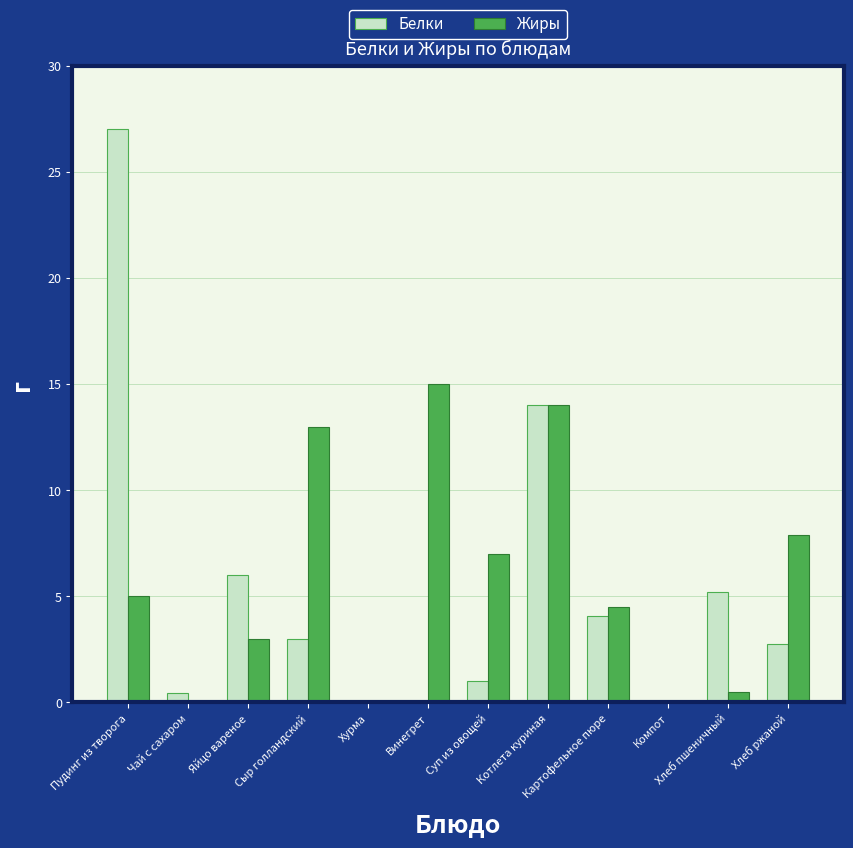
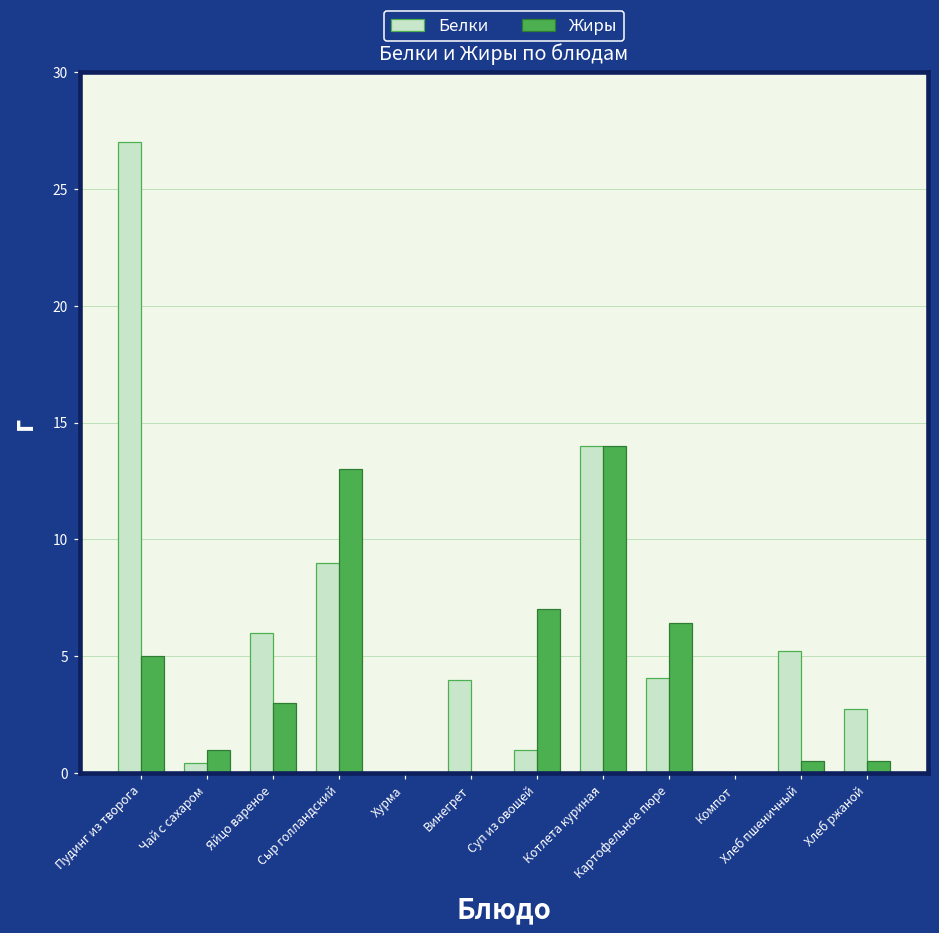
  {
    "Белки": {
      "Пудинг из творога": 27,
      "Чай с сахаром": 0.4,
      "Яйцо вареное": 6,
-     "Сыр голландский": 3,
+     "Сыр голландский": 9,
      "Хурма": 0,
-     "Винегрет": 0,
+     "Винегрет": 4,
      "Суп из овощей": 1,
      "Котлета куриная": 14,
      "Картофельное пюре": 4,
      "Компот": 0,
      "Хлеб пшеничный": 5.2,
      "Хлеб ржаной": 2.8
    },
    "Жиры": {
      "Пудинг из творога": 5.0,
-     "Чай с сахаром": 0,
+     "Чай с сахаром": 1,
      "Яйцо вареное": 3.0,
      "Сыр голландский": 13.0,
      "Хурма": 0.0,
-     "Винегрет": 15,
+     "Винегрет": 0,
      "Суп из овощей": 7.0,
      "Котлета куриная": 14.0,
-     "Картофельное пюре": 4.5,
+     "Картофельное пюре": 6.4,
      "Компот": 0.0,
      "Хлеб пшеничный": 0.5,
-     "Хлеб ржаной": 7.9
+     "Хлеб ржаной": 0.5
    }
  }
